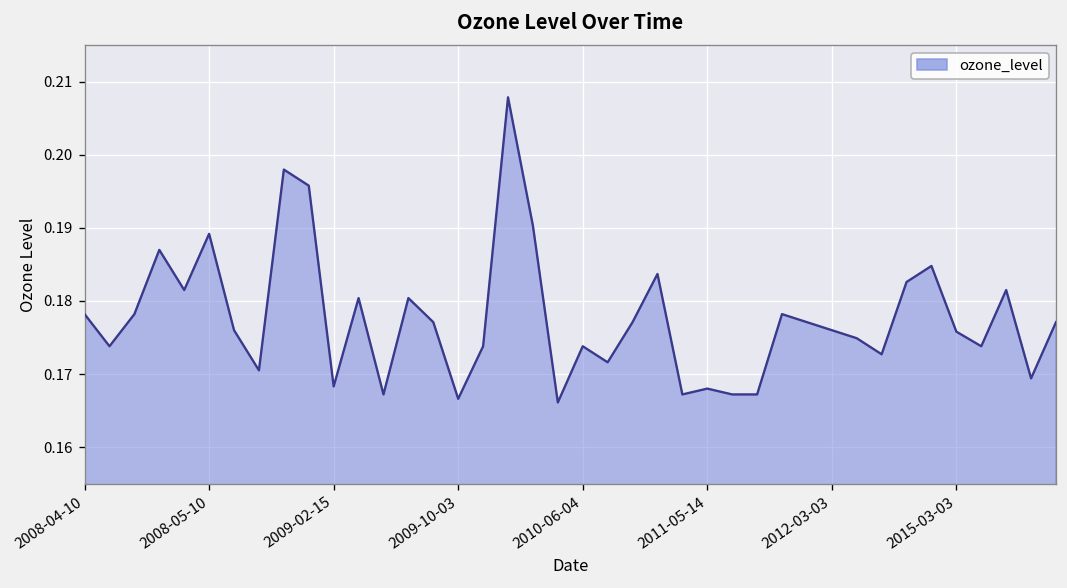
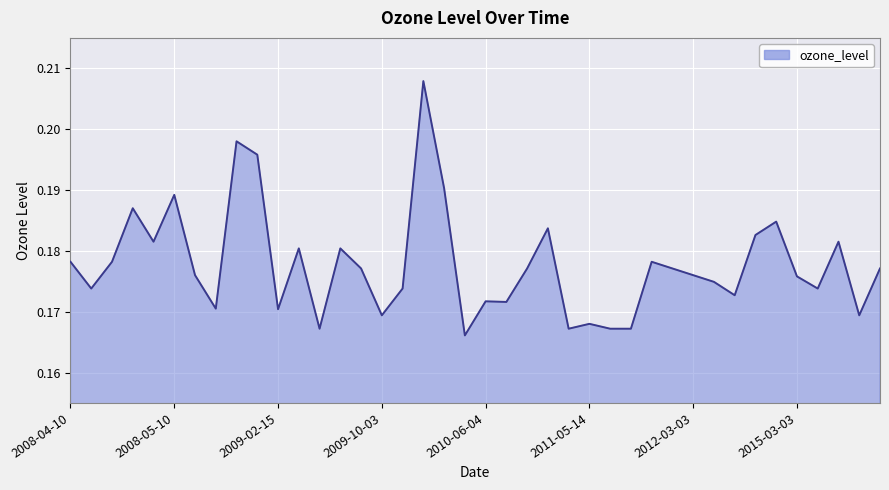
  {
    "2008-04-10": 0.178,
    "2008-05-10": 0.189,
-   "2009-02-15": 0.168,
-   "2009-10-03": 0.167,
-   "2010-06-04": 0.174,
+   "2009-02-15": 0.170,
+   "2009-10-03": 0.169,
+   "2010-06-04": 0.172,
    "2011-05-14": 0.168,
    "2012-03-03": 0.176,
    "2015-03-03": 0.176
  }
